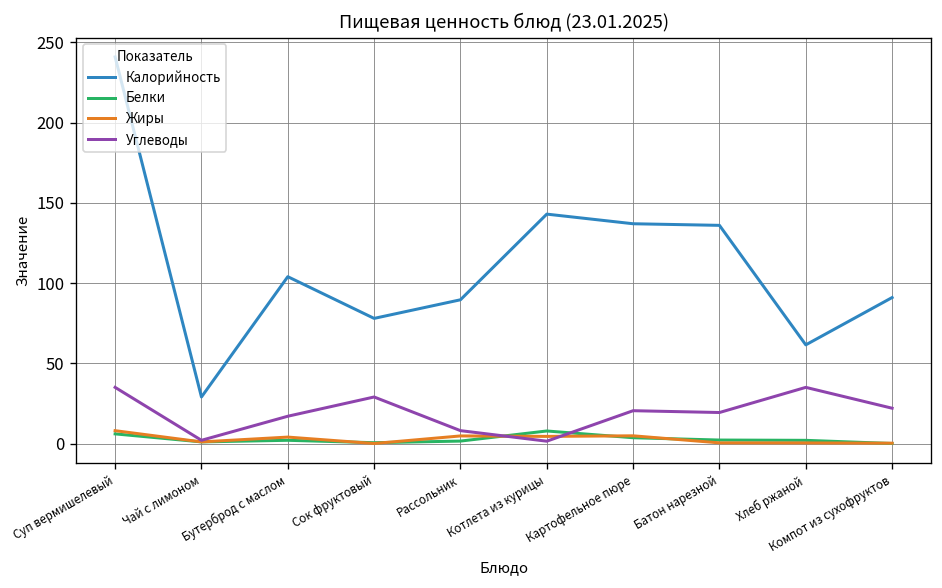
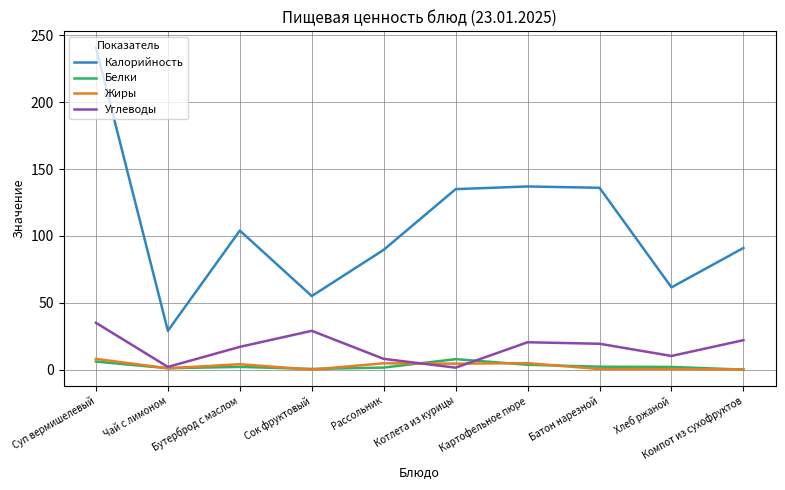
  {
    "Калорийность": {
      "Чай с лимоном": 29,
      "Бутерброд с маслом": 104,
-     "Сок фруктовый": 78,
+     "Сок фруктовый": 55,
      "Рассольник": 90,
-     "Котлета из курицы": 143,
+     "Котлета из курицы": 135,
      "Картофельное пюре": 137,
      "Батон нарезной": 136,
      "Хлеб ржаной": 62,
      "Компот из сухофруктов": 91
    },
    "Белки": {
      "Суп вермишелевый": 6,
      "Бутерброд с маслом": 2,
      "Рассольник": 2,
      "Котлета из курицы": 8
    },
    "Жиры": {
      "Суп вермишелевый": 8,
      "Бутерброд с маслом": 4,
      "Рассольник": 5,
      "Котлета из курицы": 4
    },
    "Углеводы": {
      "Суп вермишелевый": 35,
      "Бутерброд с маслом": 17,
      "Сок фруктовый": 29,
      "Рассольник": 8,
      "Котлета из курицы": 1,
      "Картофельное пюре": 20,
      "Батон нарезной": 19,
-     "Хлеб ржаной": 35,
+     "Хлеб ржаной": 10,
      "Компот из сухофруктов": 22
    }
  }
